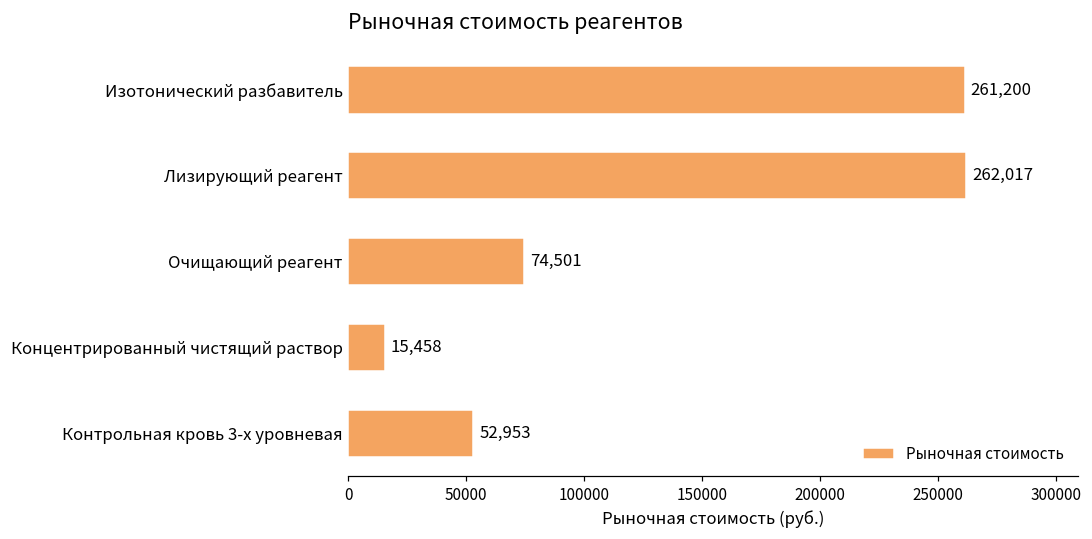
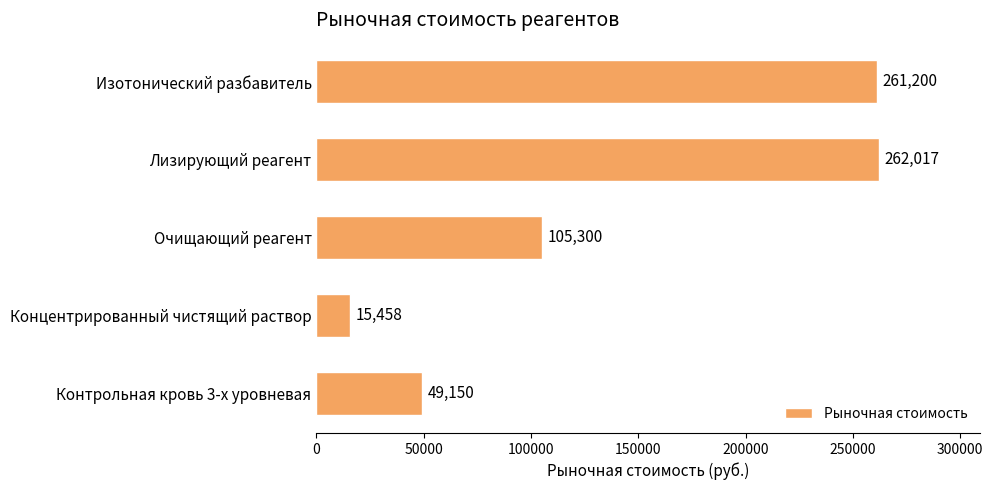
  {
    "Изотонический разбавитель": "261,200",
    "Лизирующий реагент": "262,017",
-   "Очищающий реагент": "74,501",
+   "Очищающий реагент": "105,300",
    "Концентрированный чистящий раствор": "15,458",
-   "Контрольная кровь 3-х уровневая": "52,953"
+   "Контрольная кровь 3-х уровневая": "49,150"
  }
